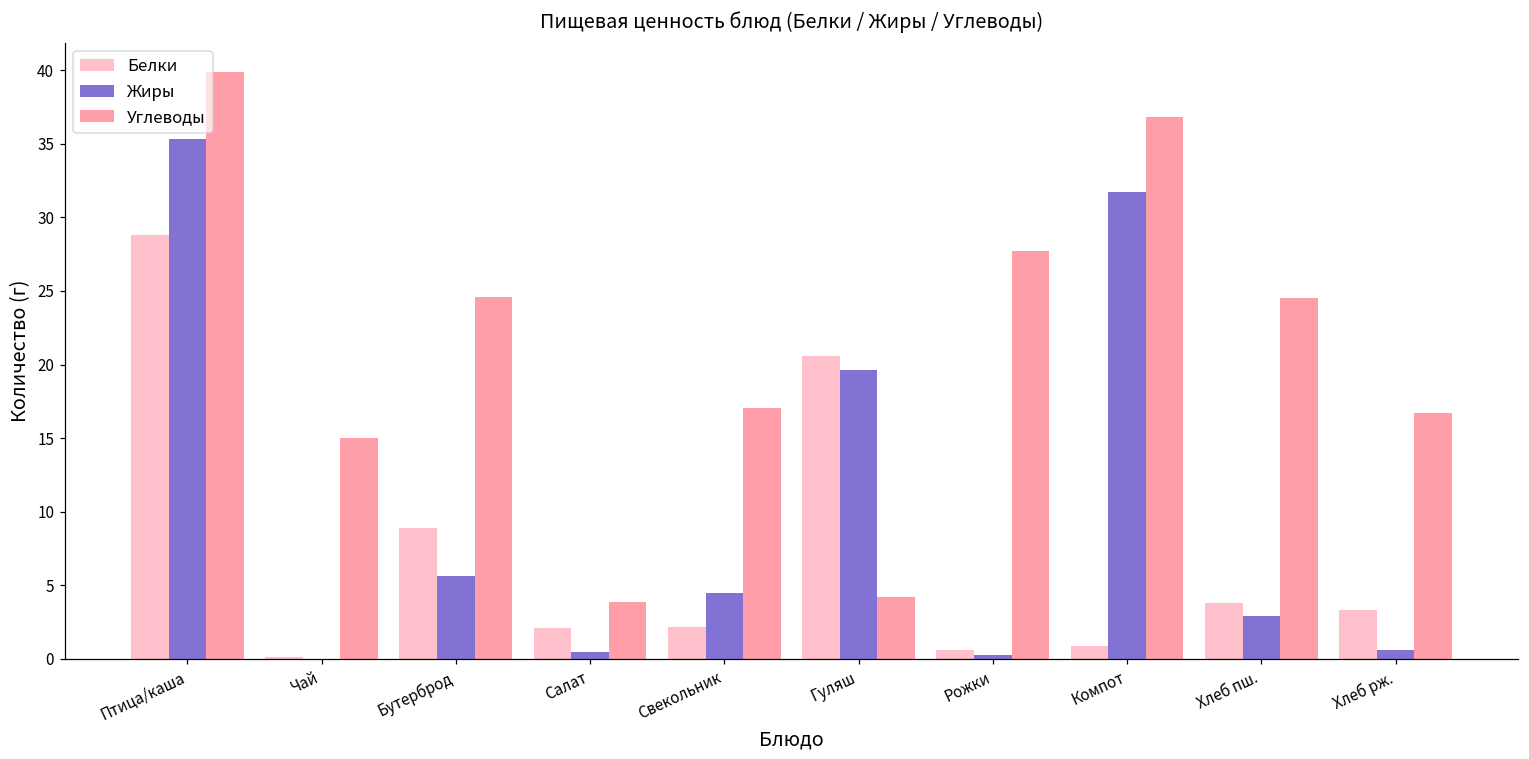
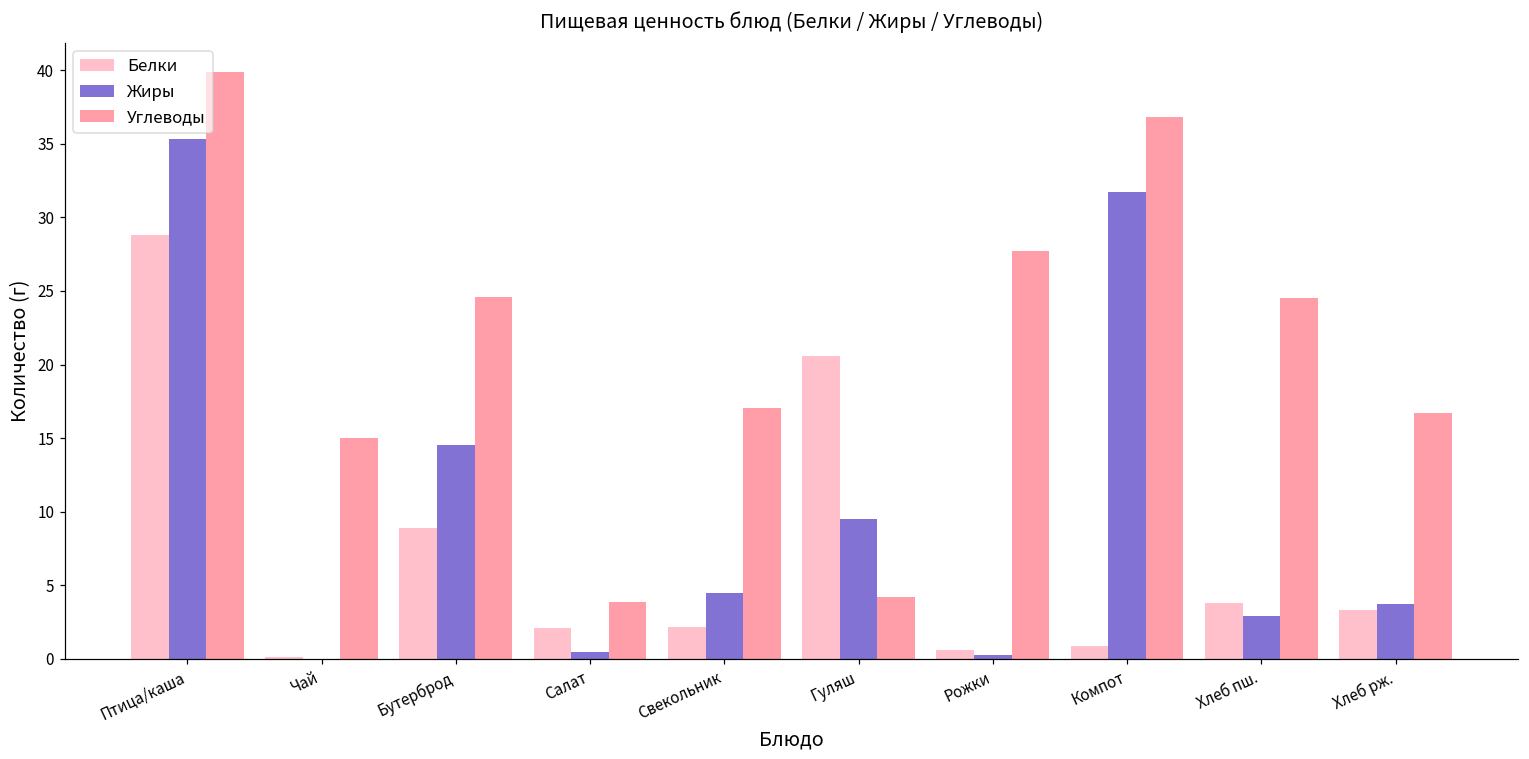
  {
    "Жиры": {
      "Птица/каша": 35.3,
      "Чай": 0.0,
-     "Бутерброд": 5.6,
+     "Бутерброд": 14.5,
      "Салат": 0.4,
      "Свекольник": 4.5,
-     "Гуляш": 19.6,
+     "Гуляш": 9.5,
      "Рожки": 0.2,
      "Компот": 31.7,
      "Хлеб пш.": 2.9,
-     "Хлеб рж.": 0.6
+     "Хлеб рж.": 3.7
    }
  }
